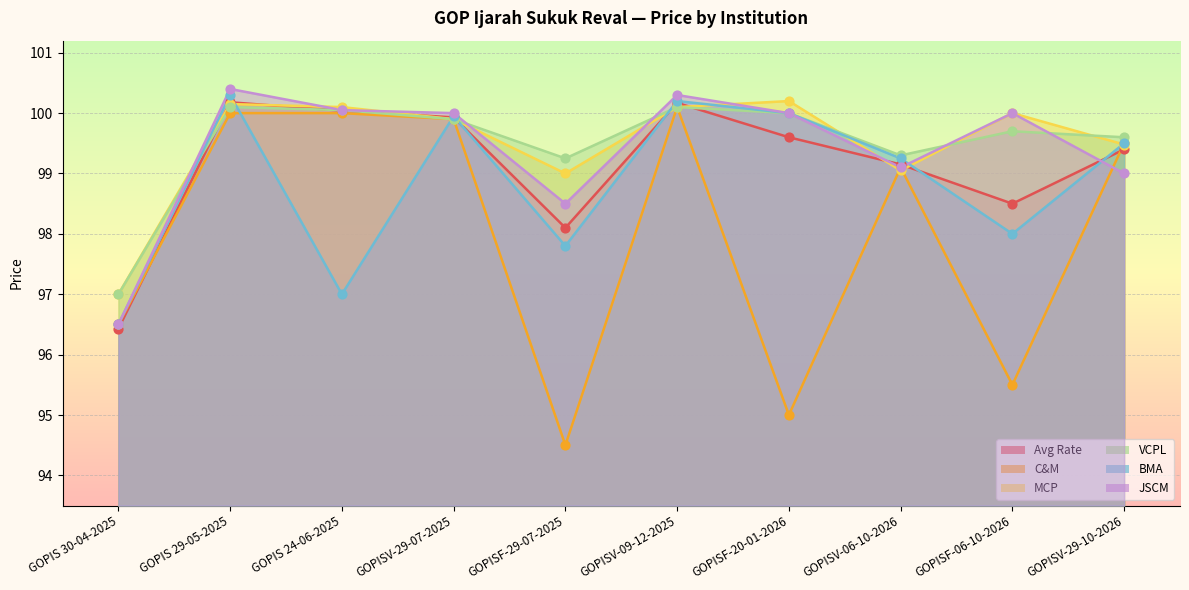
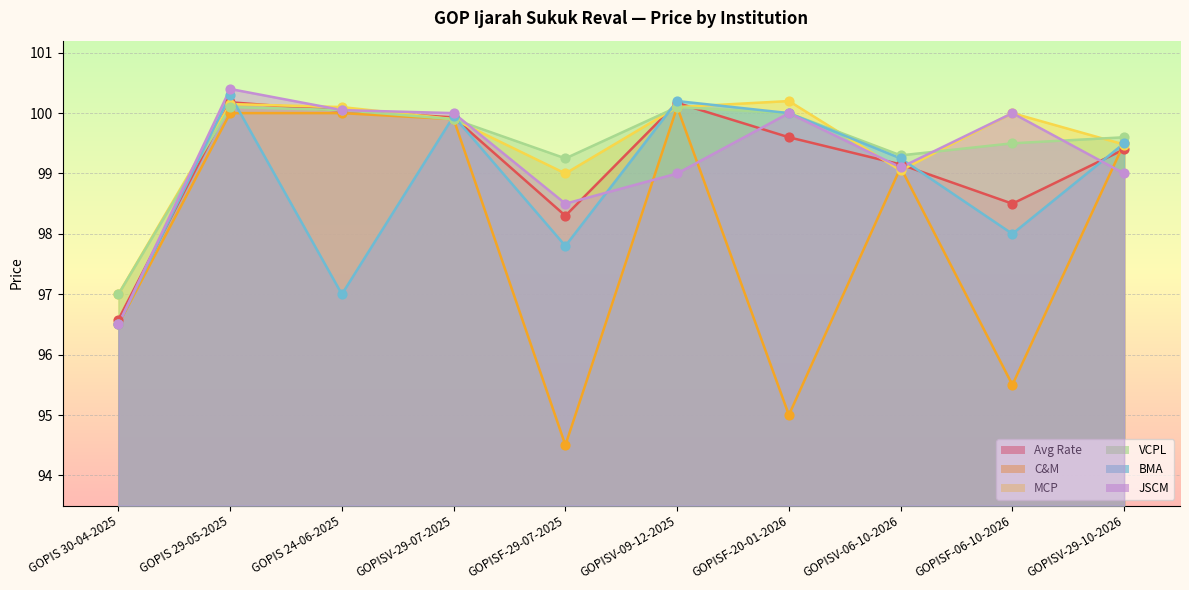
  {
    "Avg Rate": {
-     "GOPIS 30-04-2025": 96.4,
-     "GOPISF-29-07-2025": 98.1,
+     "GOPIS 30-04-2025": 96.6,
+     "GOPISF-29-07-2025": 98.3,
      "GOPISF-20-01-2026": 99.6,
      "GOPISV-06-10-2026": 99.2,
      "GOPISF-06-10-2026": 98.5,
      "GOPISV-29-10-2026": 99.4
    },
    "VCPL": {
      "GOPIS 29-05-2025": 100.1,
      "GOPISF-29-07-2025": 99.3,
      "GOPISV-06-10-2026": 99.3,
-     "GOPISF-06-10-2026": 99.7,
+     "GOPISF-06-10-2026": 99.5,
      "GOPISV-29-10-2026": 99.6
    },
    "BMA": {
      "GOPIS 29-05-2025": 100.3,
      "GOPIS 24-06-2025": 97.0,
      "GOPISF-29-07-2025": 97.8,
      "GOPISV-06-10-2026": 99.3,
      "GOPISF-06-10-2026": 98.0
    },
    "JSCM": {
      "GOPIS 29-05-2025": 100.4,
      "GOPISV-29-07-2025": 100.0,
      "GOPISF-29-07-2025": 98.5,
-     "GOPISV-09-12-2025": 100.3,
+     "GOPISV-09-12-2025": 99.0,
      "GOPISV-29-10-2026": 99.0
    }
  }
